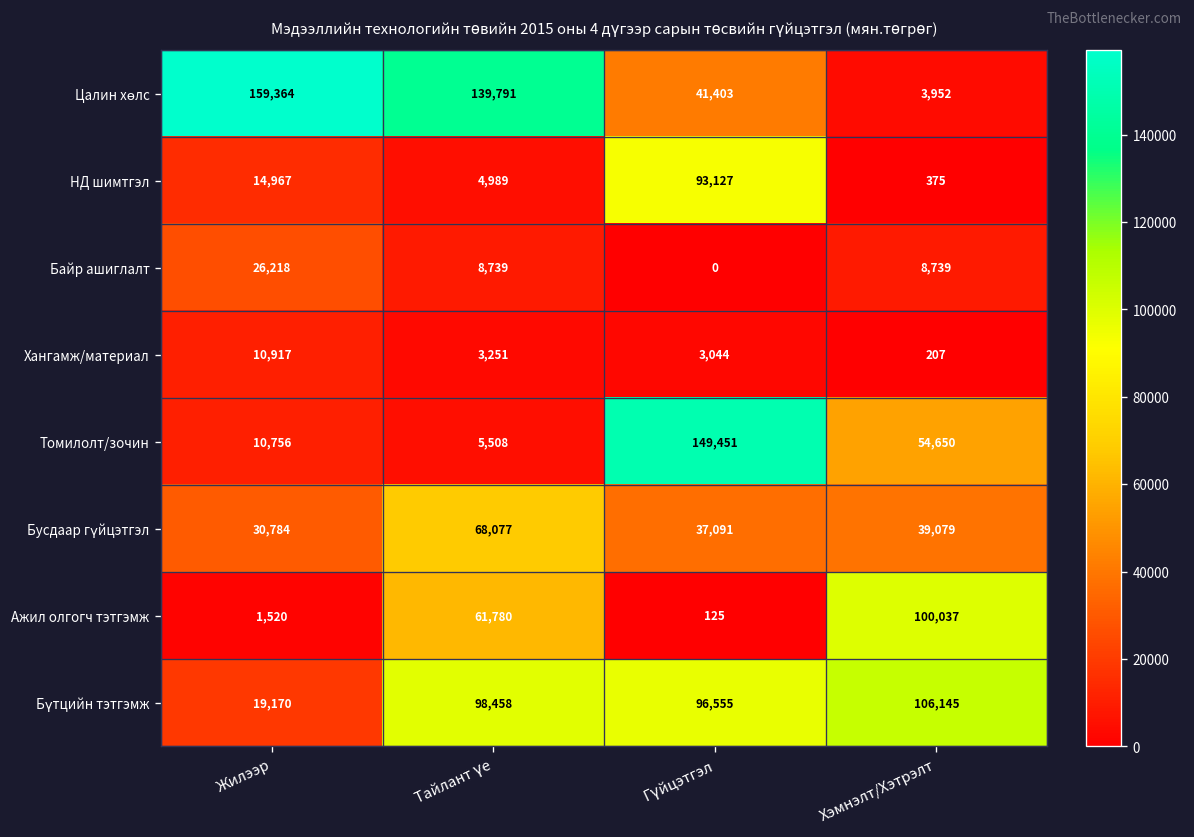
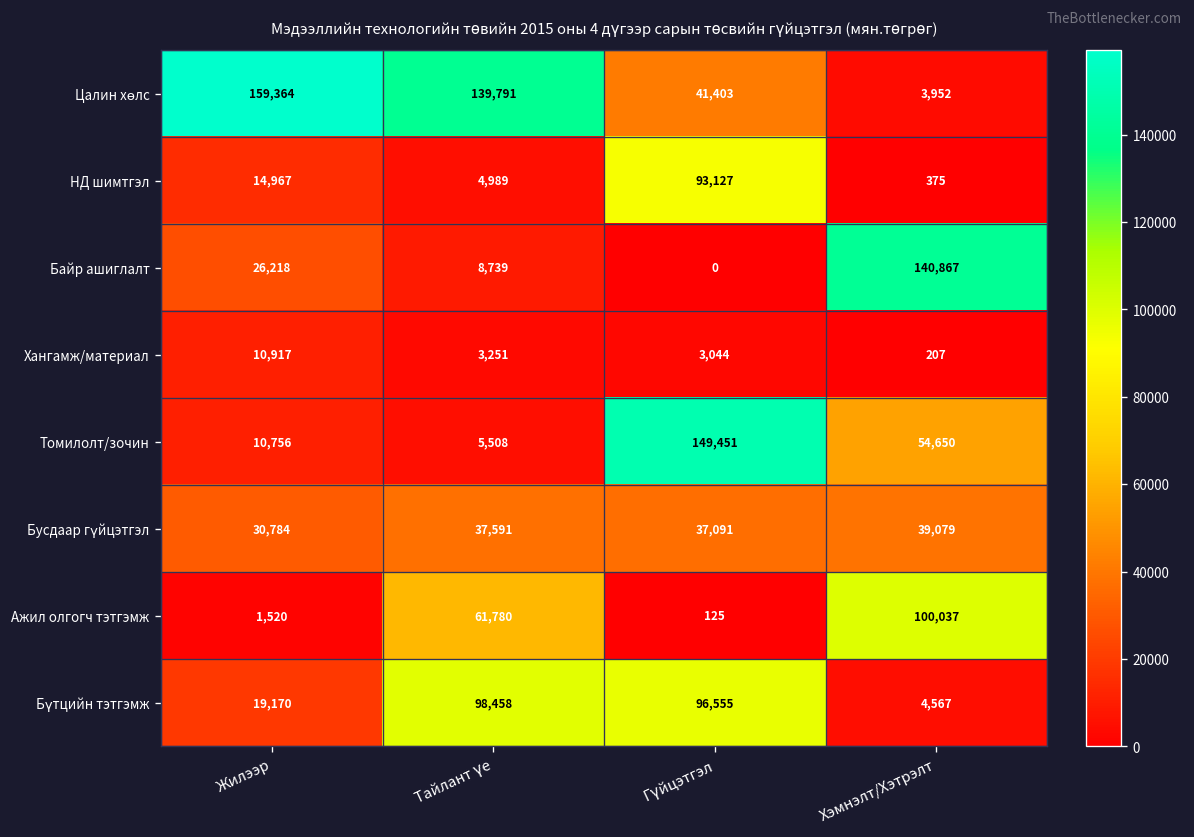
  {
    "Цалин хөлс": {
      "Жилээр": "159,364",
      "Тайлант үе": "139,791",
      "Гүйцэтгэл": "41,403",
      "Хэмнэлт/Хэтрэлт": "3,952"
    },
    "НД шимтгэл": {
      "Жилээр": "14,967",
      "Тайлант үе": "4,989",
      "Гүйцэтгэл": "93,127",
      "Хэмнэлт/Хэтрэлт": "375"
    },
    "Байр ашиглалт": {
      "Жилээр": "26,218",
      "Тайлант үе": "8,739",
      "Гүйцэтгэл": "0",
-     "Хэмнэлт/Хэтрэлт": "8,739"
+     "Хэмнэлт/Хэтрэлт": "140,867"
    },
    "Хангамж/материал": {
      "Жилээр": "10,917",
      "Тайлант үе": "3,251",
      "Гүйцэтгэл": "3,044",
      "Хэмнэлт/Хэтрэлт": "207"
    },
    "Томилолт/зочин": {
      "Жилээр": "10,756",
      "Тайлант үе": "5,508",
      "Гүйцэтгэл": "149,451",
      "Хэмнэлт/Хэтрэлт": "54,650"
    },
    "Бусдаар гүйцэтгэл": {
      "Жилээр": "30,784",
-     "Тайлант үе": "68,077",
+     "Тайлант үе": "37,591",
      "Гүйцэтгэл": "37,091",
      "Хэмнэлт/Хэтрэлт": "39,079"
    },
    "Ажил олгогч тэтгэмж": {
      "Жилээр": "1,520",
      "Тайлант үе": "61,780",
      "Гүйцэтгэл": "125",
      "Хэмнэлт/Хэтрэлт": "100,037"
    },
    "Бүтцийн тэтгэмж": {
      "Жилээр": "19,170",
      "Тайлант үе": "98,458",
      "Гүйцэтгэл": "96,555",
-     "Хэмнэлт/Хэтрэлт": "106,145"
+     "Хэмнэлт/Хэтрэлт": "4,567"
    }
  }
